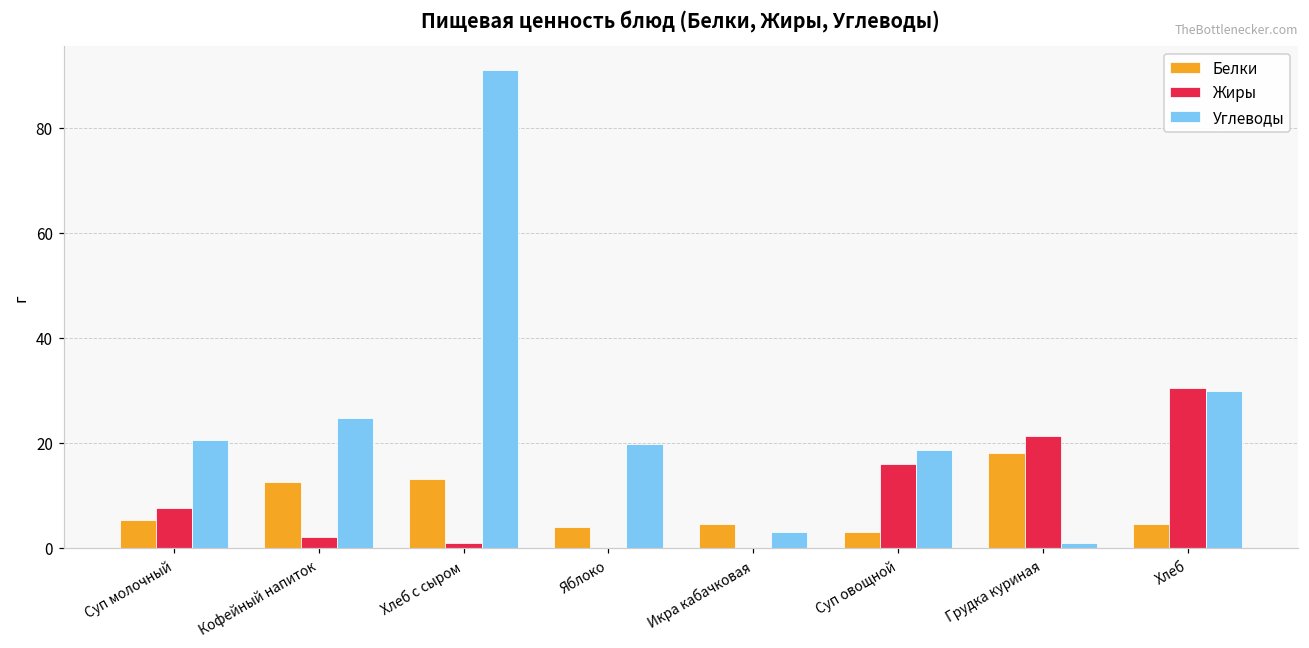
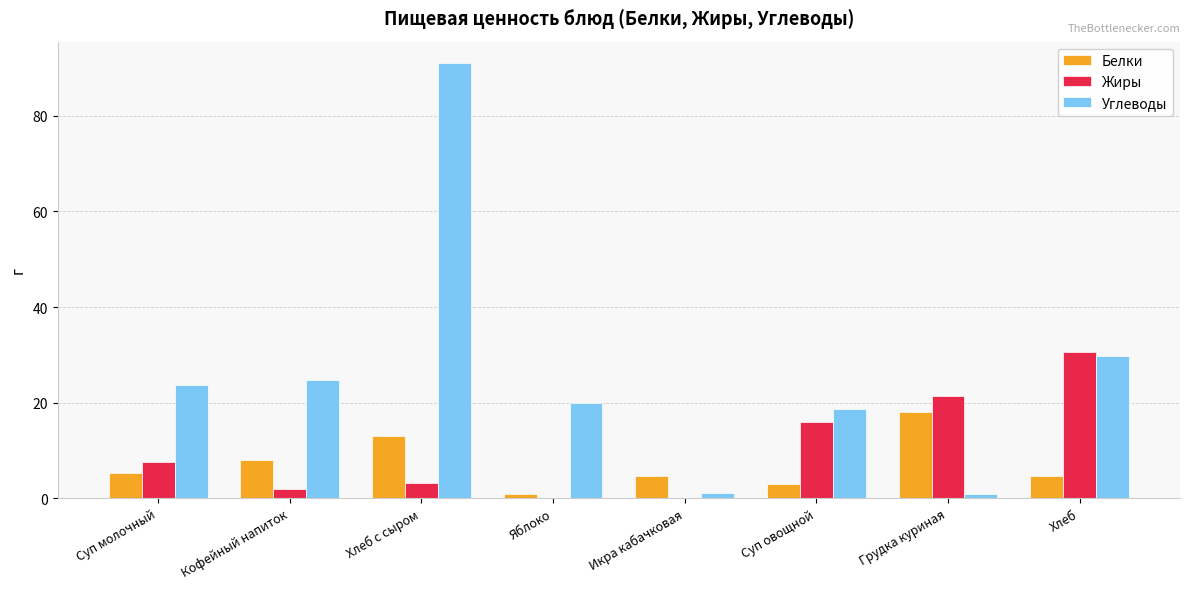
  {
    "Белки": {
      "Суп молочный": 5,
-     "Кофейный напиток": 13,
+     "Кофейный напиток": 8,
      "Хлеб с сыром": 13,
-     "Яблоко": 4,
+     "Яблоко": 1,
      "Икра кабачковая": 5,
      "Суп овощной": 3,
      "Грудка куриная": 18,
      "Хлеб": 5
    },
    "Жиры": {
      "Суп молочный": 8,
      "Кофейный напиток": 2,
-     "Хлеб с сыром": 1,
+     "Хлеб с сыром": 3,
      "Яблоко": 0,
      "Икра кабачковая": 0,
      "Суп овощной": 16,
      "Грудка куриная": 21,
      "Хлеб": 30
    },
    "Углеводы": {
-     "Суп молочный": 20,
+     "Суп молочный": 24,
      "Кофейный напиток": 25,
      "Хлеб с сыром": 91,
      "Яблоко": 20,
-     "Икра кабачковая": 3,
+     "Икра кабачковая": 1,
      "Суп овощной": 19,
      "Грудка куриная": 1,
      "Хлеб": 30
    }
  }
